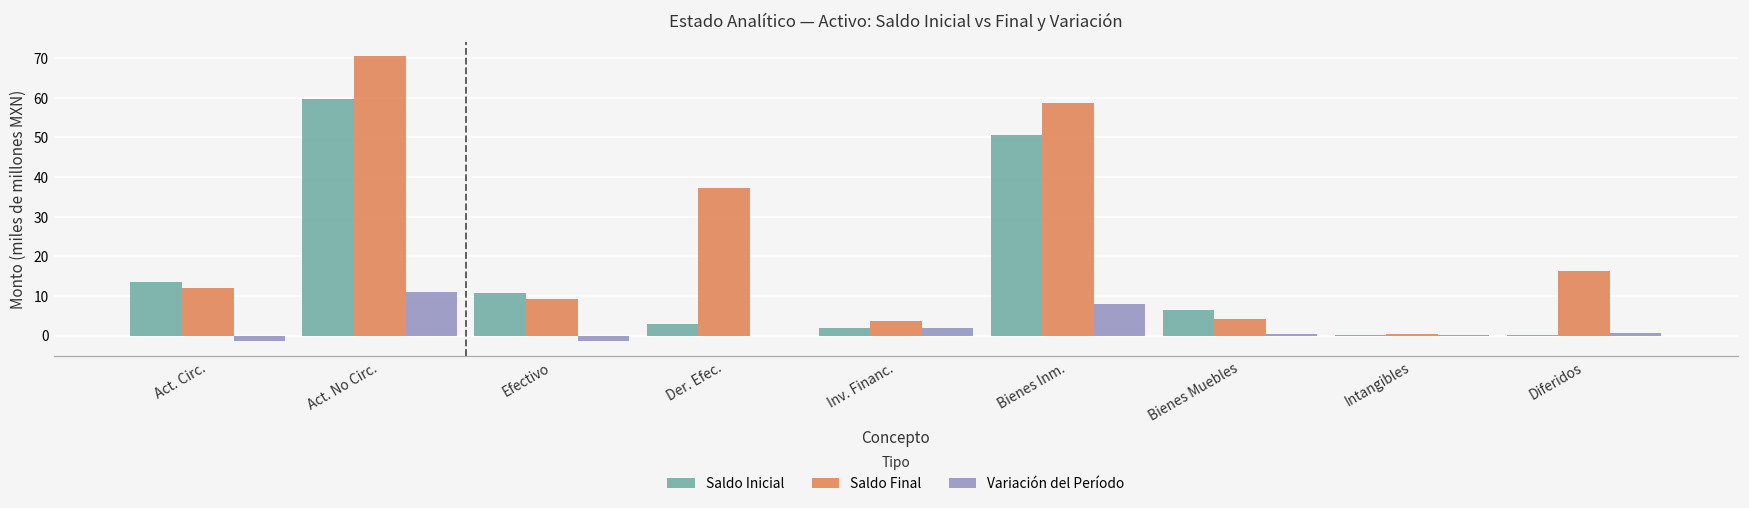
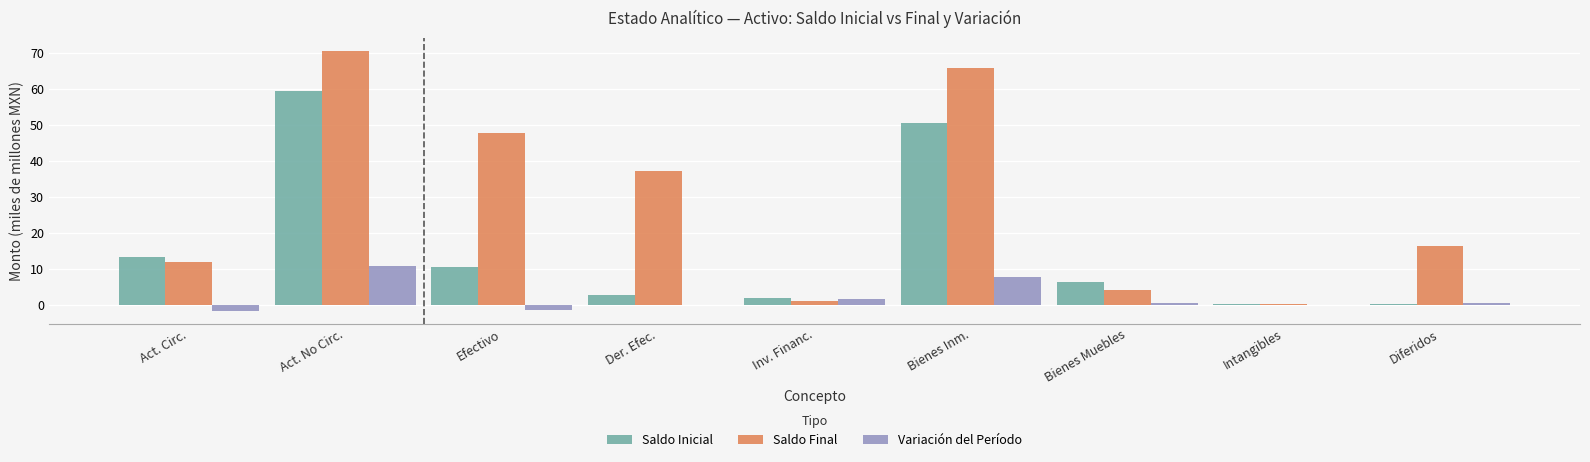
  {
    "Saldo Final": {
      "Act. Circ.": 12,
      "Act. No Circ.": 71,
-     "Efectivo": 9,
+     "Efectivo": 48,
      "Der. Efec.": 37,
-     "Inv. Financ.": 4,
-     "Bienes Inm.": 59,
+     "Inv. Financ.": 1,
+     "Bienes Inm.": 66,
      "Bienes Muebles": 4,
      "Diferidos": 16
    }
  }
